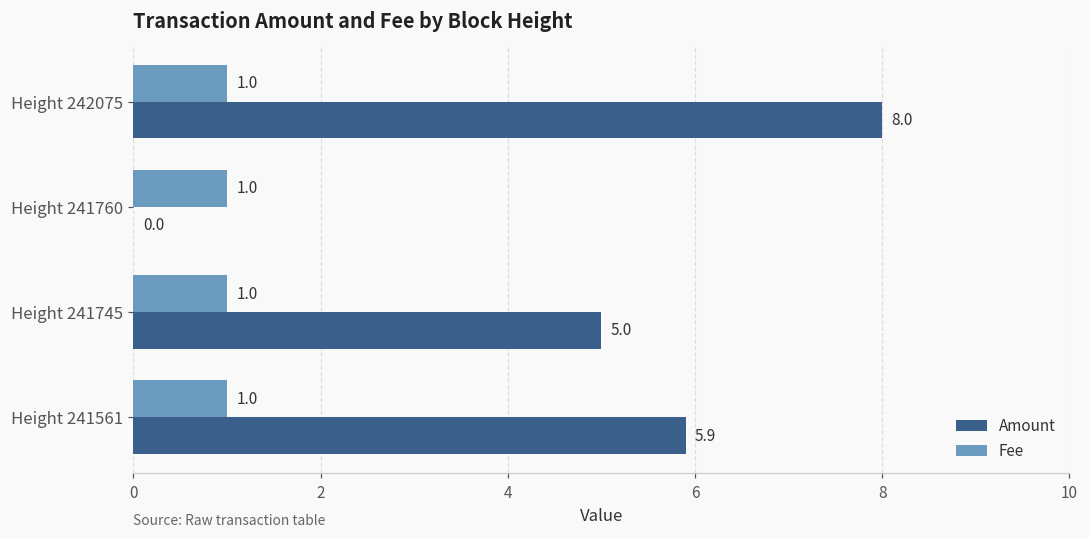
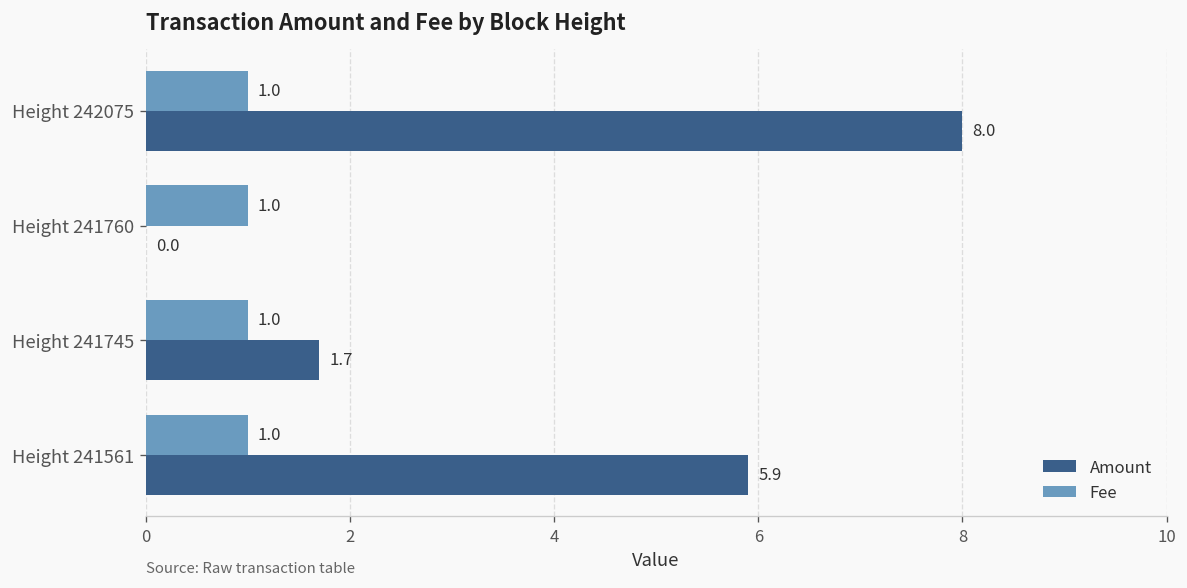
  {
    "Amount": {
      "Height 242075": 8.0,
      "Height 241760": 0.0,
-     "Height 241745": 5.0,
+     "Height 241745": 1.7,
      "Height 241561": 5.9
    },
    "Fee": {
      "Height 242075": 1.0,
      "Height 241760": 1.0,
      "Height 241745": 1.0,
      "Height 241561": 1.0
    }
  }
